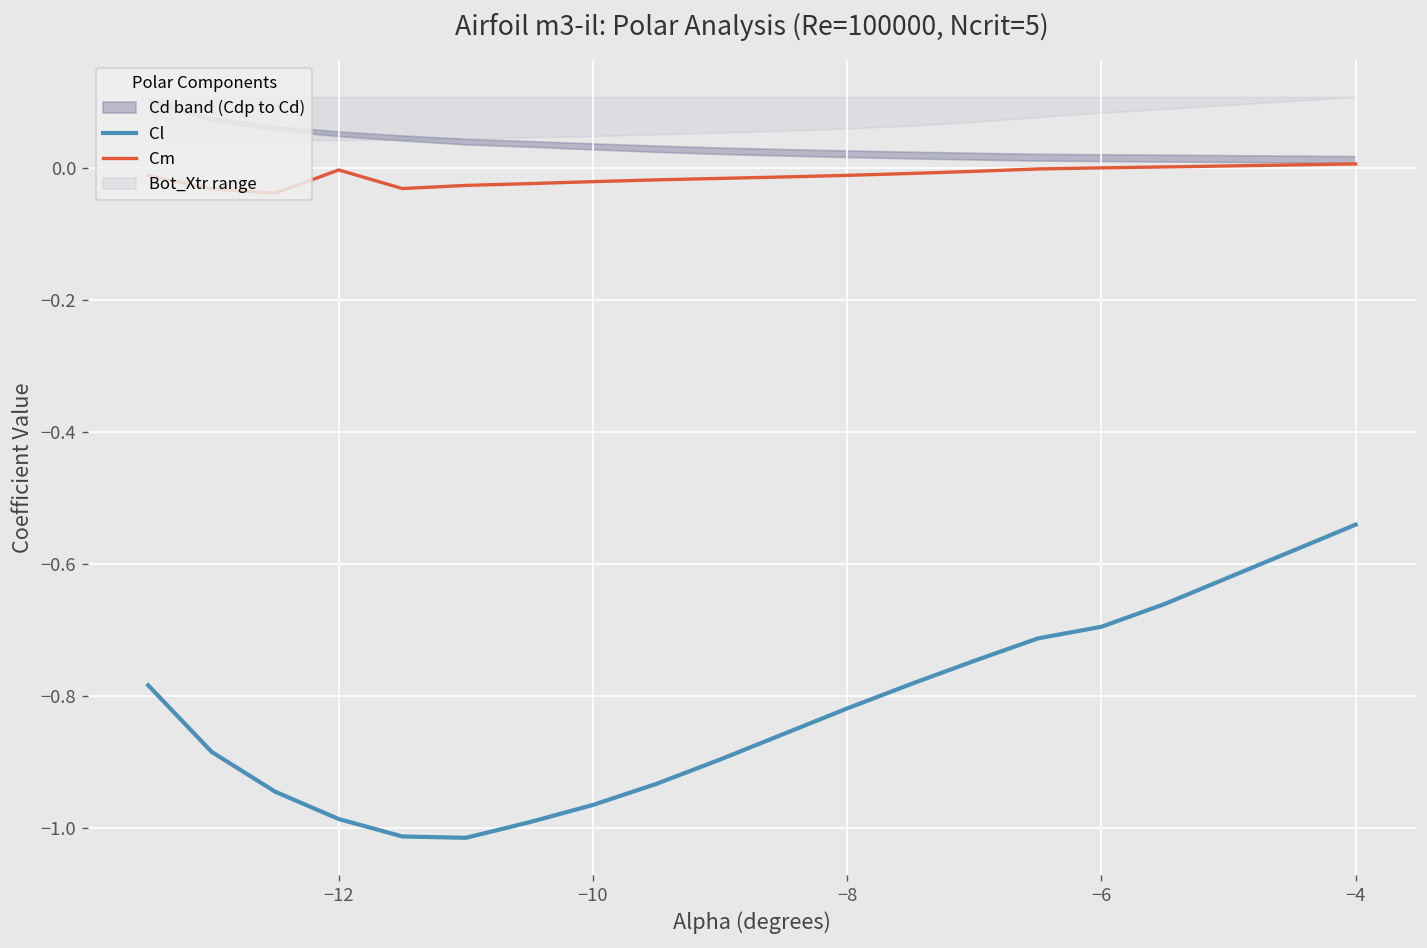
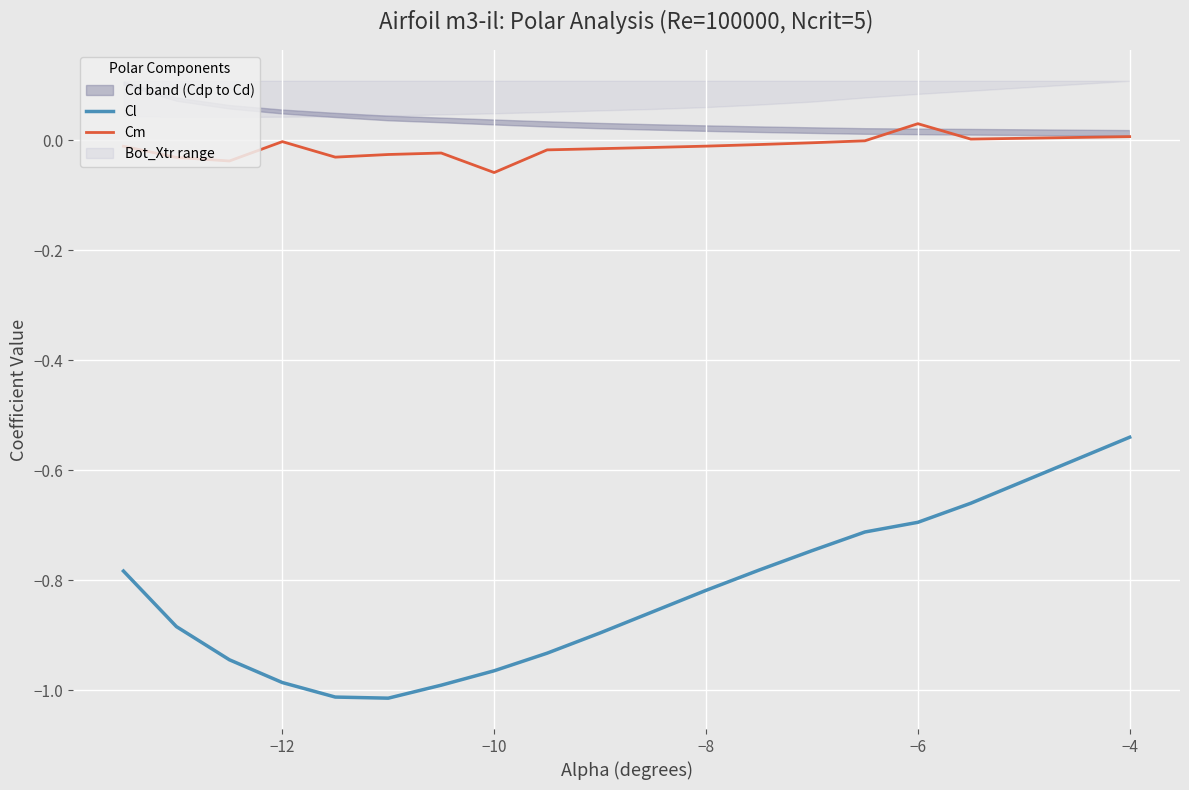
  {
    "Cm": {
      "−12": 0.00,
-     "−10": -0.02,
+     "−10": -0.06,
      "−8": -0.01,
-     "−6": 0.00,
+     "−6": 0.03,
      "−4": 0.01
    }
  }
